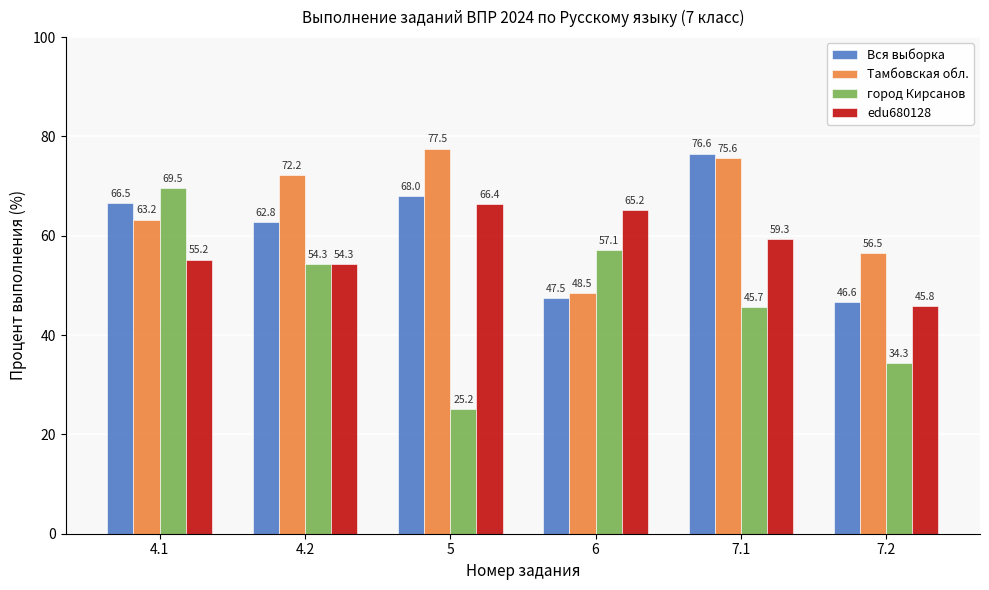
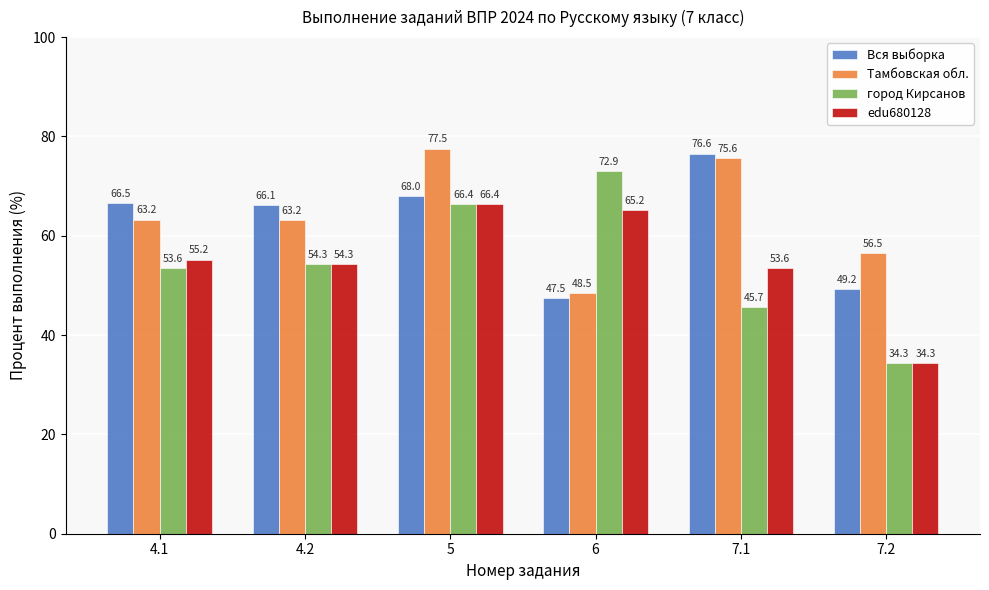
  {
    "Вся выборка": {
      "4.1": 66.5,
-     "4.2": 62.8,
+     "4.2": 66.1,
      "5": 68.0,
      "6": 47.5,
      "7.1": 76.6,
-     "7.2": 46.6
+     "7.2": 49.2
    },
    "Тамбовская обл.": {
      "4.1": 63.2,
-     "4.2": 72.2,
+     "4.2": 63.2,
      "5": 77.5,
      "6": 48.5,
      "7.1": 75.6,
      "7.2": 56.5
    },
    "город Кирсанов": {
-     "4.1": 69.5,
+     "4.1": 53.6,
      "4.2": 54.3,
-     "5": 25.2,
-     "6": 57.1,
+     "5": 66.4,
+     "6": 72.9,
      "7.1": 45.7,
      "7.2": 34.3
    },
    "edu680128": {
      "4.1": 55.2,
      "4.2": 54.3,
      "5": 66.4,
      "6": 65.2,
-     "7.1": 59.3,
-     "7.2": 45.8
+     "7.1": 53.6,
+     "7.2": 34.3
    }
  }
